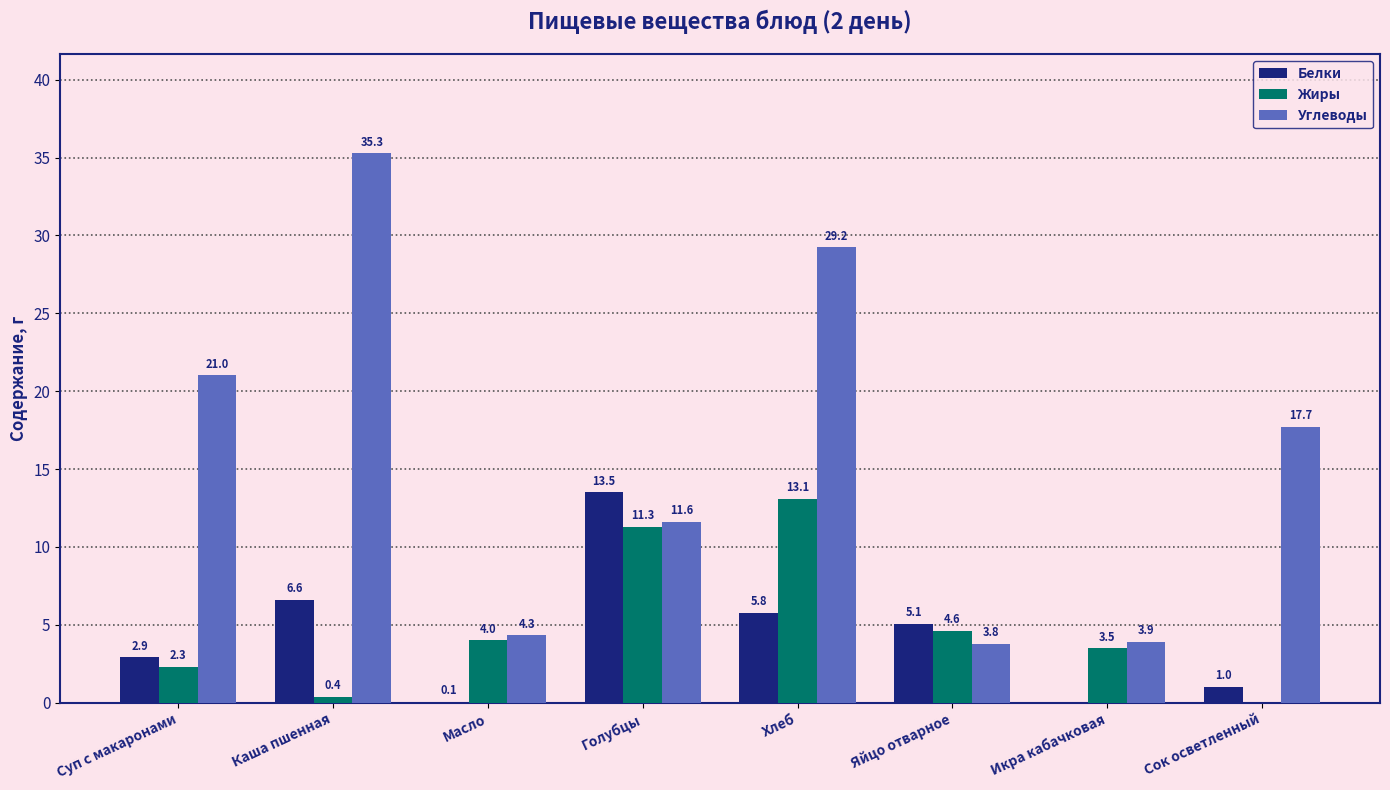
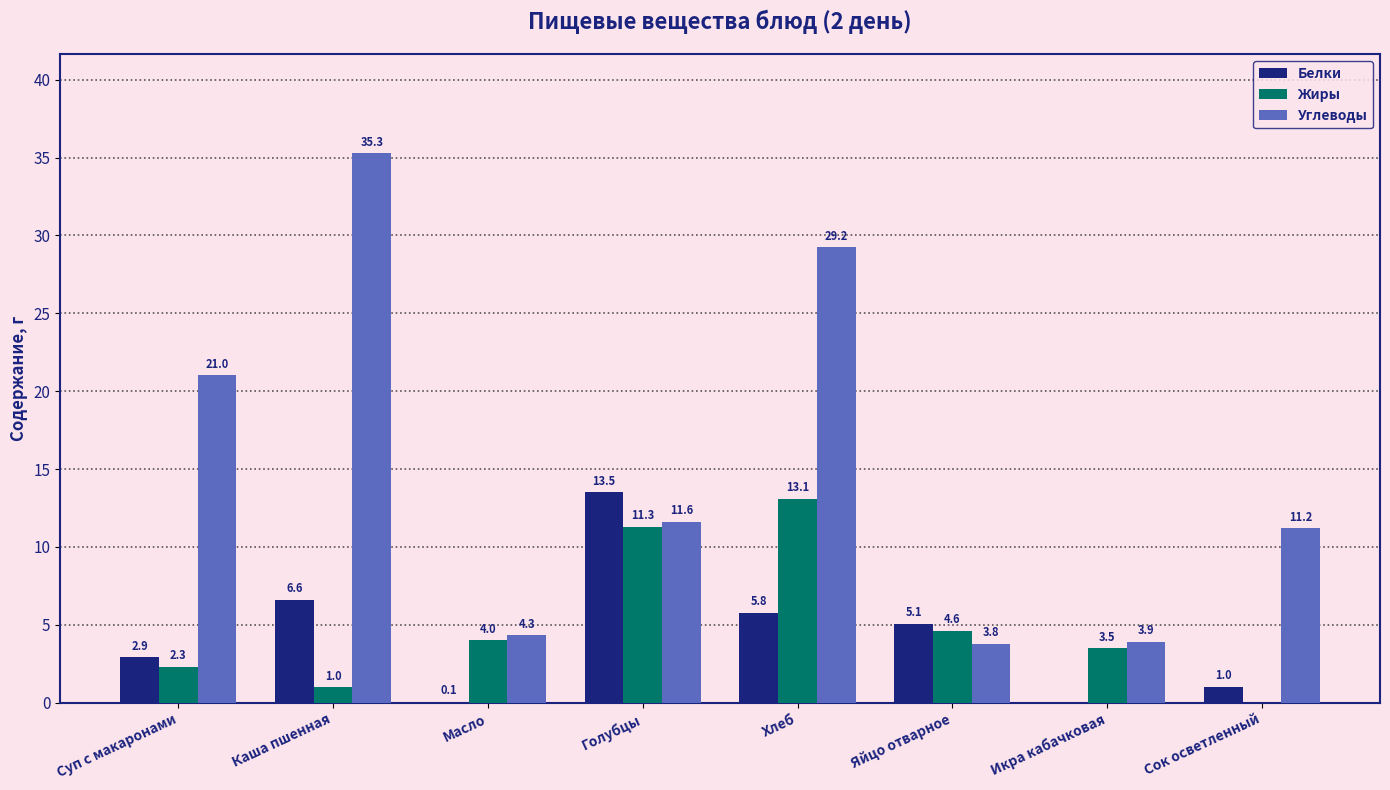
  {
    "Белки": {
      "Суп с макаронами": 2.9,
      "Каша пшенная": 6.6,
      "Масло": 0.1,
      "Голубцы": 13.5,
      "Хлеб": 5.8,
      "Яйцо отварное": 5.1,
      "Сок осветленный": 1.0
    },
    "Жиры": {
      "Суп с макаронами": 2.3,
-     "Каша пшенная": 0.4,
+     "Каша пшенная": 1.0,
      "Масло": 4.0,
      "Голубцы": 11.3,
      "Хлеб": 13.1,
      "Яйцо отварное": 4.6,
      "Икра кабачковая": 3.5
    },
    "Углеводы": {
      "Суп с макаронами": 21.0,
      "Каша пшенная": 35.3,
      "Масло": 4.3,
      "Голубцы": 11.6,
      "Хлеб": 29.2,
      "Яйцо отварное": 3.8,
      "Икра кабачковая": 3.9,
-     "Сок осветленный": 17.7
+     "Сок осветленный": 11.2
    }
  }
